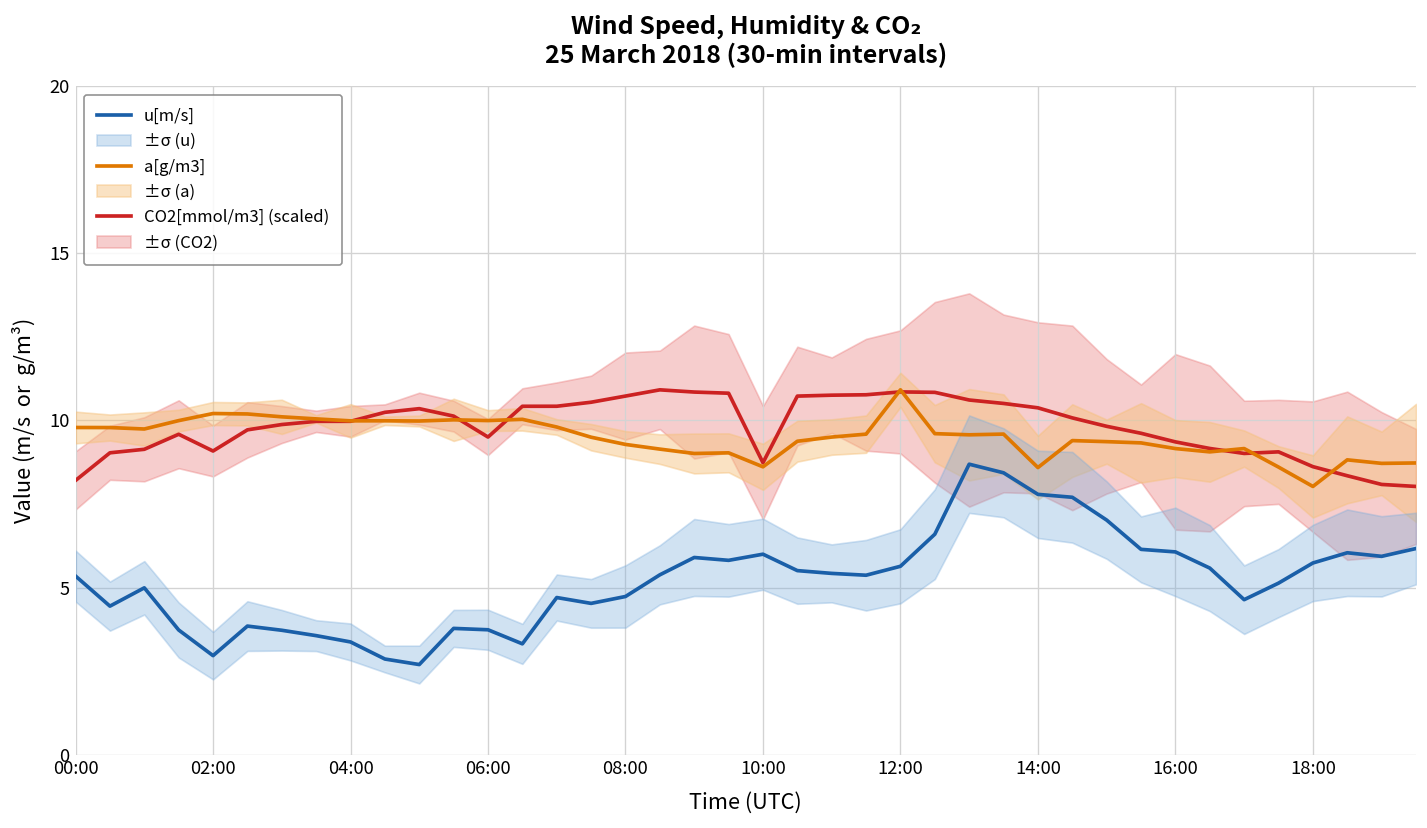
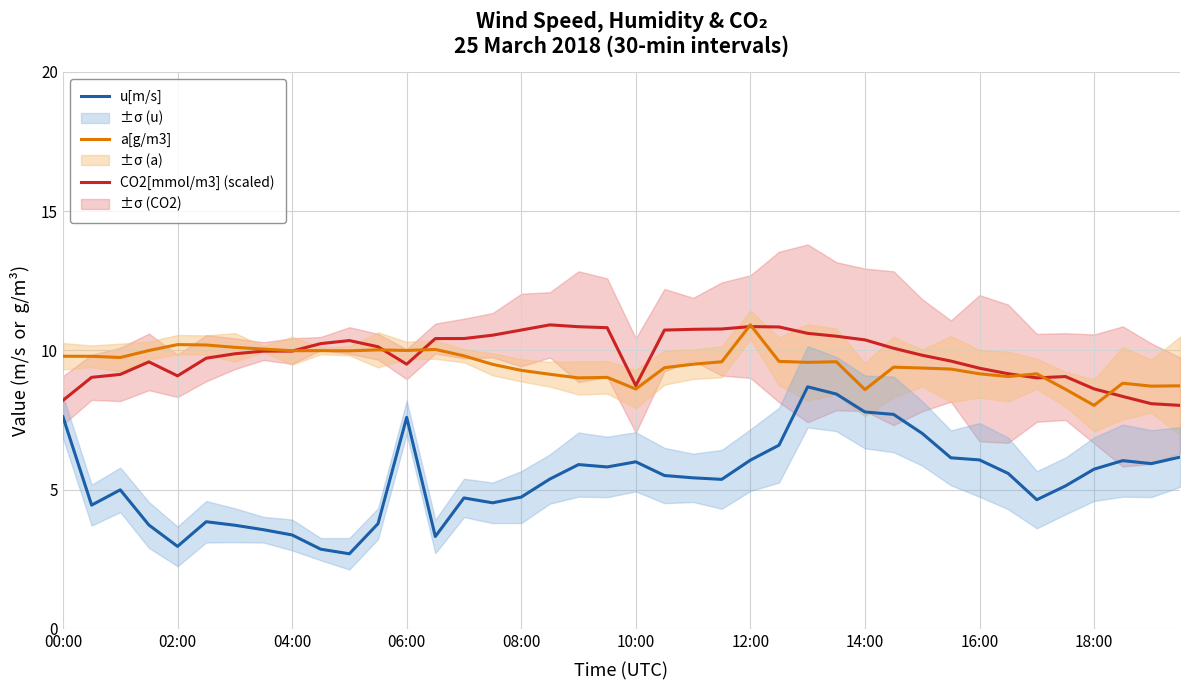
  {
    "CO2[mmol/m3] (scaled)": {
      "00:00": 8.2,
      "02:00": 9.1,
      "06:00": 9.5,
      "08:00": 10.7,
      "10:00": 8.7,
      "14:00": 10.4,
      "16:00": 9.4,
      "18:00": 8.6
    },
    "a[g/m3]": {
      "00:00": 9.8,
      "02:00": 10.2,
      "08:00": 9.3,
      "10:00": 8.6,
      "14:00": 8.6,
      "16:00": 9.2,
      "18:00": 8.0
    },
    "u[m/s]": {
-     "00:00": 5.3,
+     "00:00": 7.6,
      "02:00": 3.0,
      "04:00": 3.4,
-     "06:00": 3.7,
+     "06:00": 7.6,
      "08:00": 4.7,
      "10:00": 6.0,
-     "12:00": 5.6,
+     "12:00": 6.1,
      "14:00": 7.8,
      "16:00": 6.1,
      "18:00": 5.7
    }
  }
